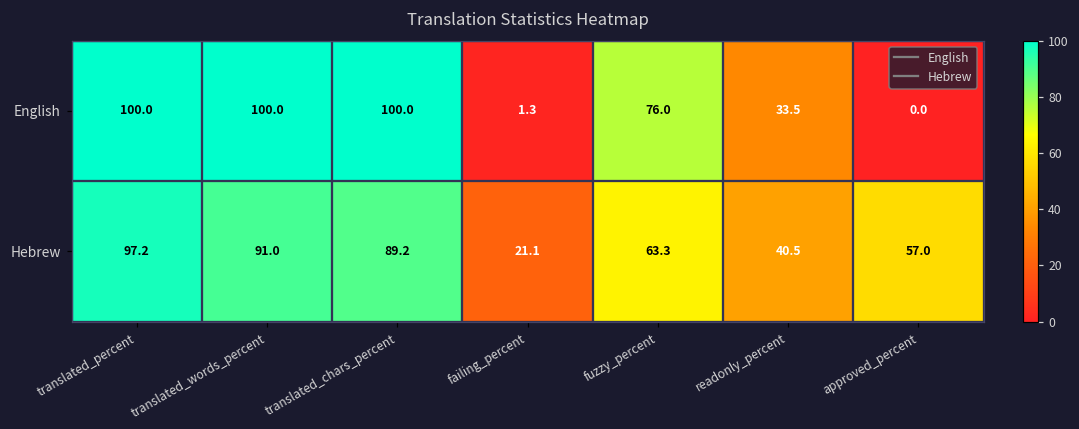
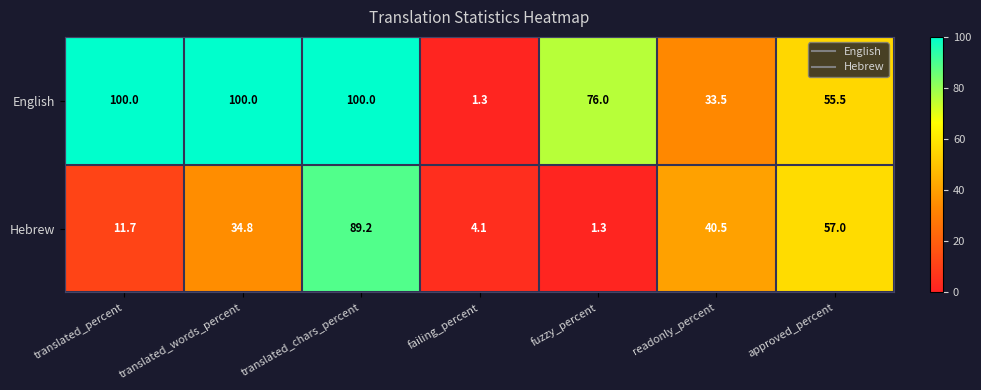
  {
    "English": {
      "translated_percent": 100.0,
      "translated_words_percent": 100.0,
      "translated_chars_percent": 100.0,
      "failing_percent": 1.3,
      "fuzzy_percent": 76.0,
      "readonly_percent": 33.5,
-     "approved_percent": 0.0
+     "approved_percent": 55.5
    },
    "Hebrew": {
-     "translated_percent": 97.2,
-     "translated_words_percent": 91.0,
+     "translated_percent": 11.7,
+     "translated_words_percent": 34.8,
      "translated_chars_percent": 89.2,
-     "failing_percent": 21.1,
-     "fuzzy_percent": 63.3,
+     "failing_percent": 4.1,
+     "fuzzy_percent": 1.3,
      "readonly_percent": 40.5,
      "approved_percent": 57.0
    }
  }
